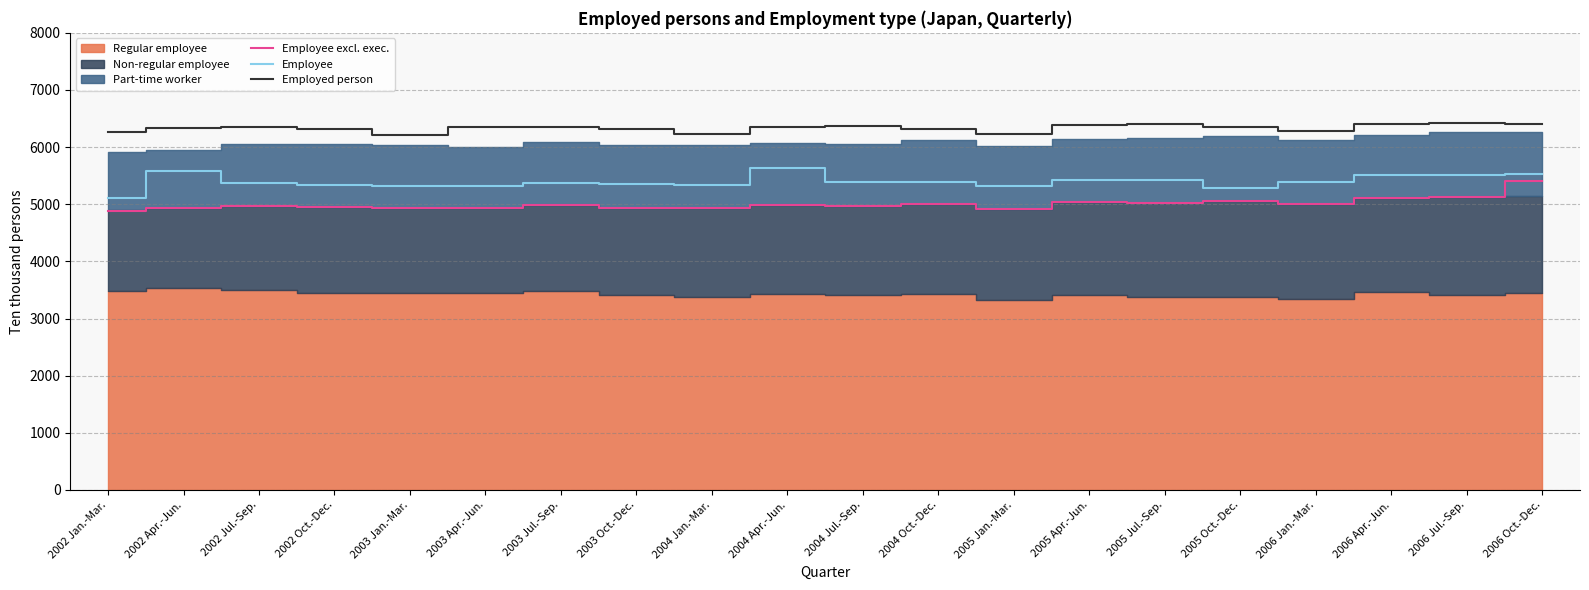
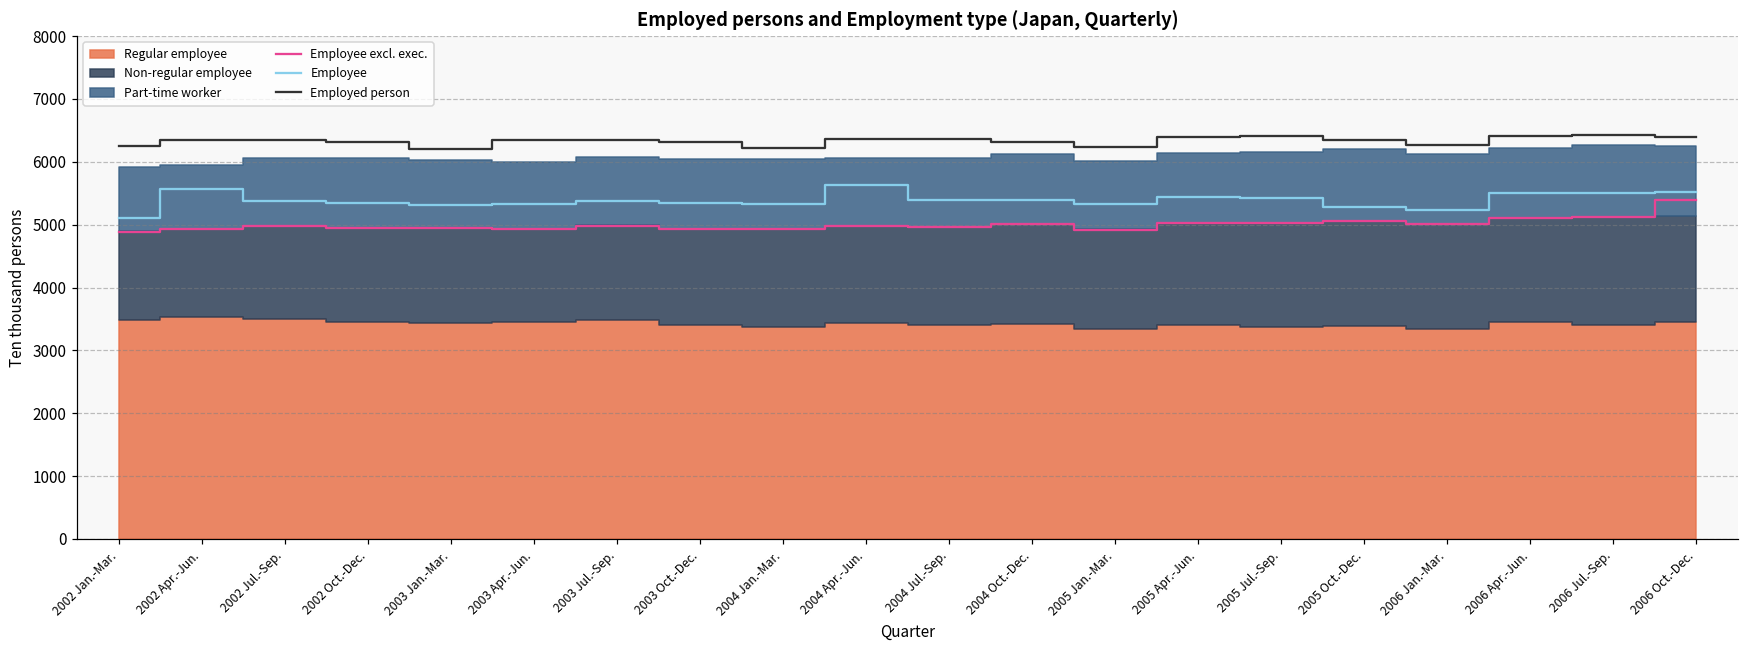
  {
    "Employee excl. exec.": {
      "2002 Apr.-Jun.": 4900,
      "2002 Jul.-Sep.": 5000,
      "2002 Oct.-Dec.": 5000,
      "2003 Jan.-Mar.": 4900,
      "2003 Apr.-Jun.": 4900,
      "2003 Jul.-Sep.": 5000,
      "2003 Oct.-Dec.": 4900,
      "2004 Jan.-Mar.": 4900,
      "2004 Apr.-Jun.": 5000,
      "2004 Jul.-Sep.": 5000,
      "2004 Oct.-Dec.": 5000,
      "2005 Jan.-Mar.": 4900,
      "2005 Apr.-Jun.": 5000,
      "2005 Jul.-Sep.": 5000,
      "2005 Oct.-Dec.": 5100,
      "2006 Jan.-Mar.": 5000,
      "2006 Apr.-Jun.": 5100,
      "2006 Jul.-Sep.": 5100,
      "2006 Oct.-Dec.": 5400
    },
    "Employee": {
      "2002 Jan.-Mar.": 5100,
      "2002 Apr.-Jun.": 5600,
      "2002 Jul.-Sep.": 5400,
      "2002 Oct.-Dec.": 5300,
      "2003 Jan.-Mar.": 5300,
      "2003 Apr.-Jun.": 5300,
      "2003 Jul.-Sep.": 5400,
      "2003 Oct.-Dec.": 5300,
      "2004 Jan.-Mar.": 5300,
      "2004 Apr.-Jun.": 5600,
      "2004 Jul.-Sep.": 5400,
      "2004 Oct.-Dec.": 5400,
      "2005 Jan.-Mar.": 5300,
      "2005 Apr.-Jun.": 5400,
      "2005 Jul.-Sep.": 5400,
      "2005 Oct.-Dec.": 5300,
-     "2006 Jan.-Mar.": 5400,
+     "2006 Jan.-Mar.": 5200,
      "2006 Apr.-Jun.": 5500,
      "2006 Jul.-Sep.": 5500,
      "2006 Oct.-Dec.": 5500
    }
  }
